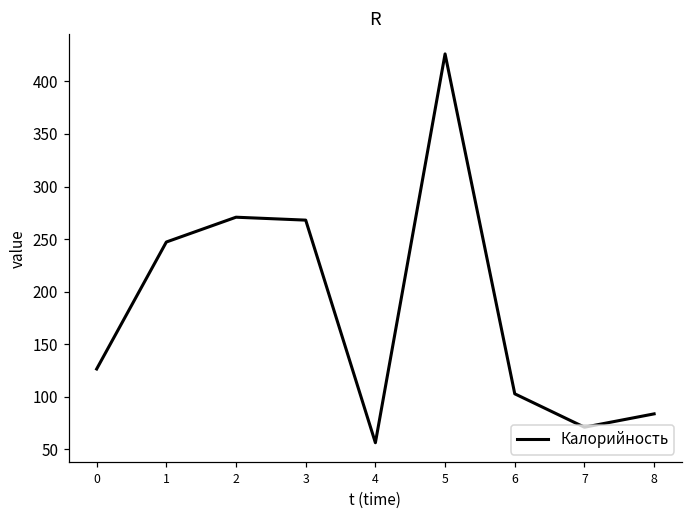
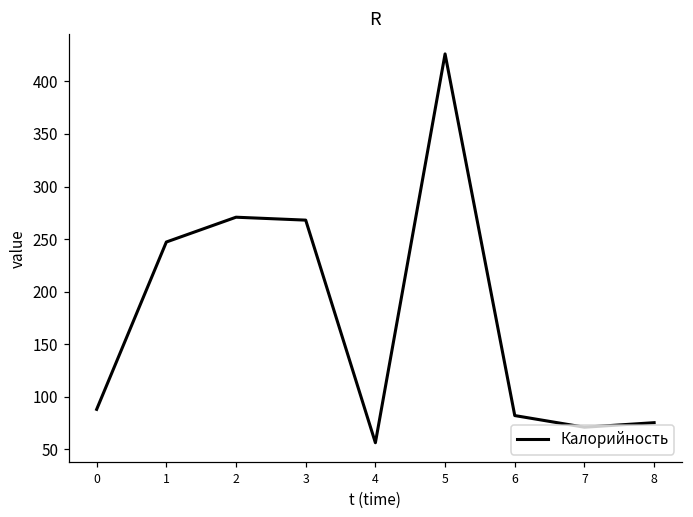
  {
-   "0": 130,
+   "0": 90,
    "1": 250,
    "2": 270,
    "3": 270,
    "4": 60,
    "5": 430,
-   "6": 100,
-   "8": 84
+   "6": 80,
+   "8": 75
  }
